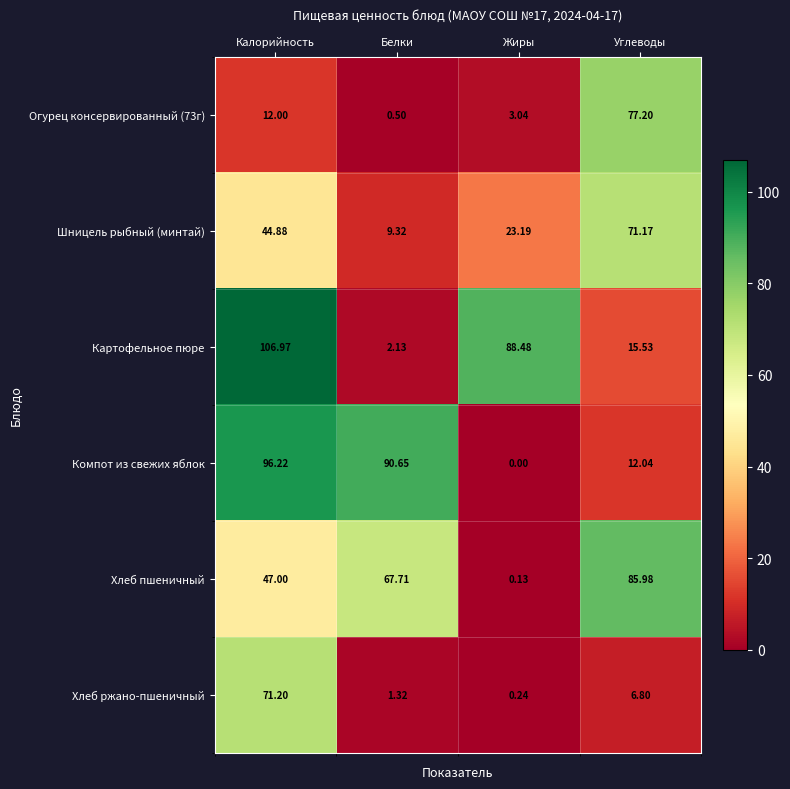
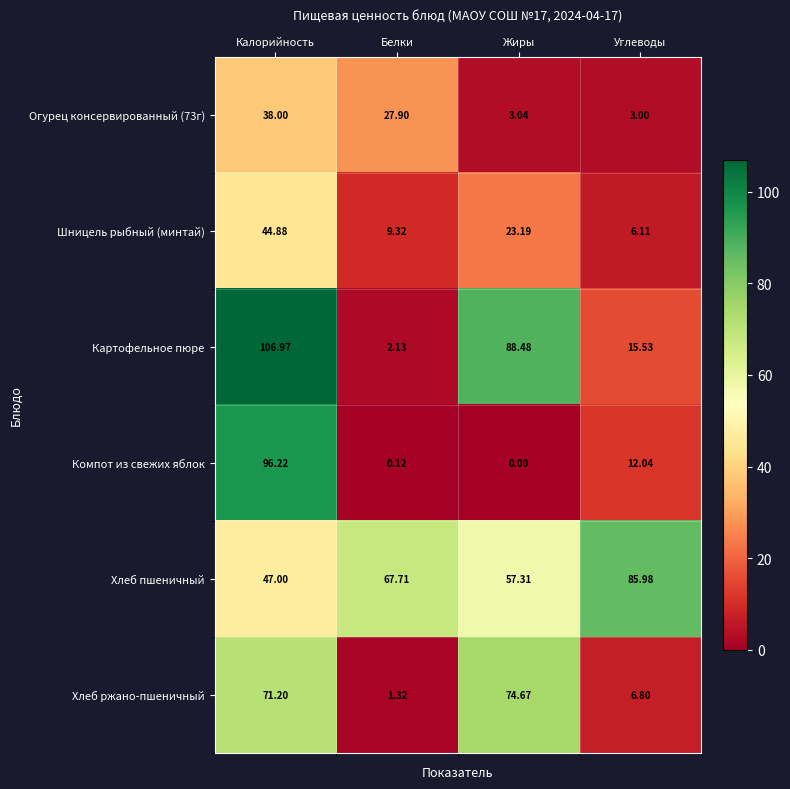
  {
    "Огурец консервированный (73г)": {
-     "Калорийность": 12.00,
-     "Белки": 0.50,
+     "Калорийность": 38.00,
+     "Белки": 27.90,
      "Жиры": 3.04,
-     "Углеводы": 77.20
+     "Углеводы": 3.00
    },
    "Шницель рыбный (минтай)": {
      "Калорийность": 44.88,
      "Белки": 9.32,
      "Жиры": 23.19,
-     "Углеводы": 71.17
+     "Углеводы": 6.11
    },
    "Картофельное пюре": {
      "Калорийность": 106.97,
      "Белки": 2.13,
      "Жиры": 88.48,
      "Углеводы": 15.53
    },
    "Компот из свежих яблок": {
      "Калорийность": 96.22,
-     "Белки": 90.65,
+     "Белки": 0.12,
      "Жиры": 0.00,
      "Углеводы": 12.04
    },
    "Хлеб пшеничный": {
      "Калорийность": 47.00,
      "Белки": 67.71,
-     "Жиры": 0.13,
+     "Жиры": 57.31,
      "Углеводы": 85.98
    },
    "Хлеб ржано-пшеничный": {
      "Калорийность": 71.20,
      "Белки": 1.32,
-     "Жиры": 0.24,
+     "Жиры": 74.67,
      "Углеводы": 6.80
    }
  }
